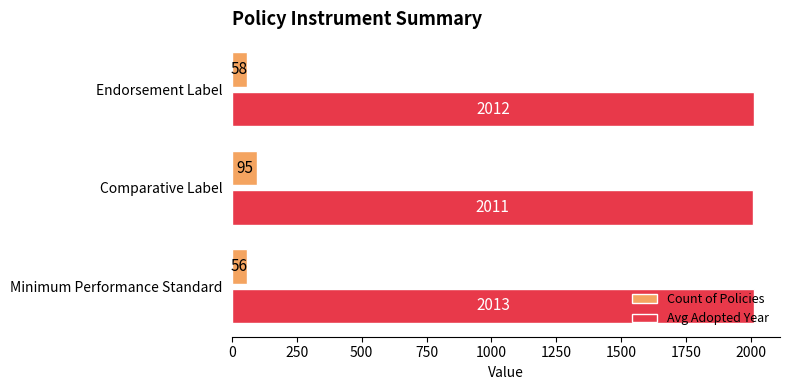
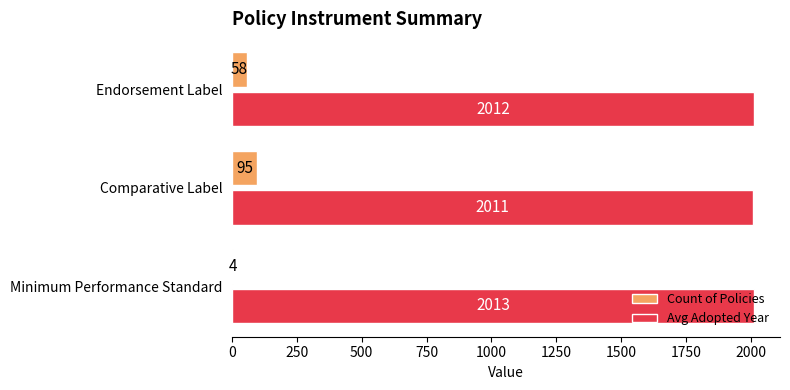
  {
    "Count of Policies": {
      "Endorsement Label": 58,
      "Comparative Label": 95,
-     "Minimum Performance Standard": 56
+     "Minimum Performance Standard": 4
    },
    "Avg Adopted Year": {
      "Endorsement Label": 2012,
      "Comparative Label": 2011,
      "Minimum Performance Standard": 2013
    }
  }
